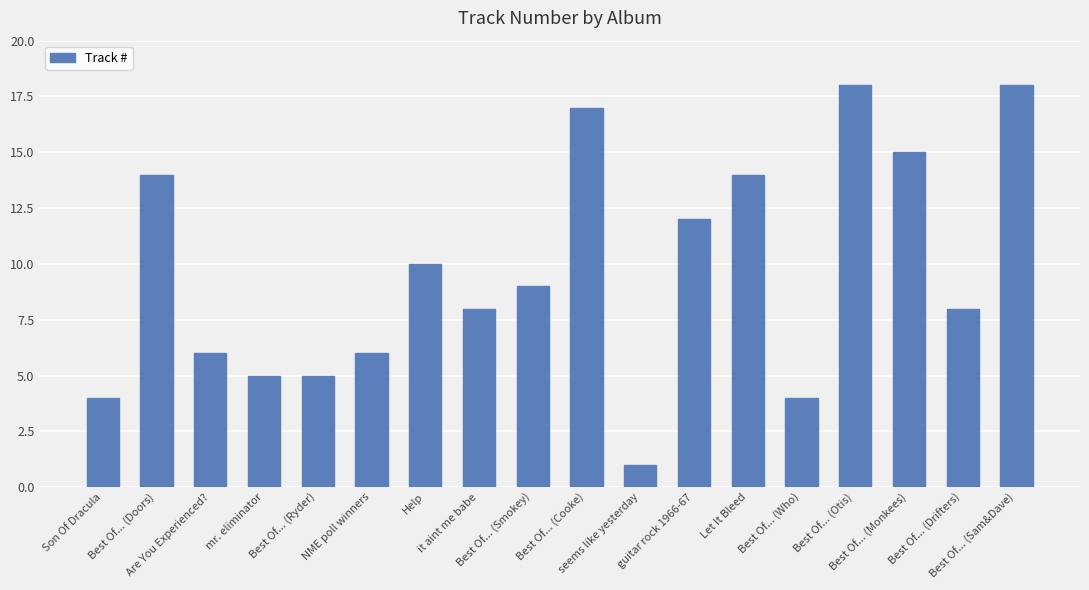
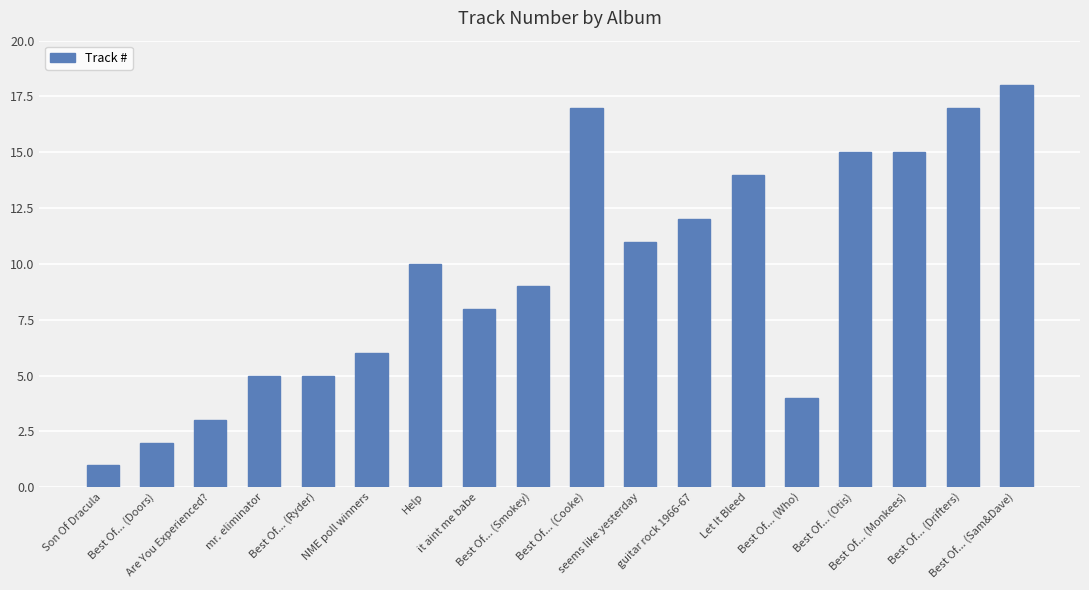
  {
-   "Son Of Dracula": 4,
-   "Best Of... (Doors)": 14,
-   "Are You Experienced?": 6,
+   "Son Of Dracula": 1,
+   "Best Of... (Doors)": 2,
+   "Are You Experienced?": 3,
    "mr. eliminator": 5,
    "Best Of... (Ryder)": 5,
    "NME poll winners": 6,
    "Help": 10,
    "it aint me babe": 8,
    "Best Of... (Smokey)": 9,
    "Best Of... (Cooke)": 17,
-   "seems like yesterday": 1,
+   "seems like yesterday": 11,
    "guitar rock 1966-67": 12,
    "Let It Bleed": 14,
    "Best Of... (Who)": 4,
-   "Best Of... (Otis)": 18,
+   "Best Of... (Otis)": 15,
    "Best Of... (Monkees)": 15,
-   "Best Of... (Drifters)": 8,
+   "Best Of... (Drifters)": 17,
    "Best Of... (Sam&Dave)": 18
  }
